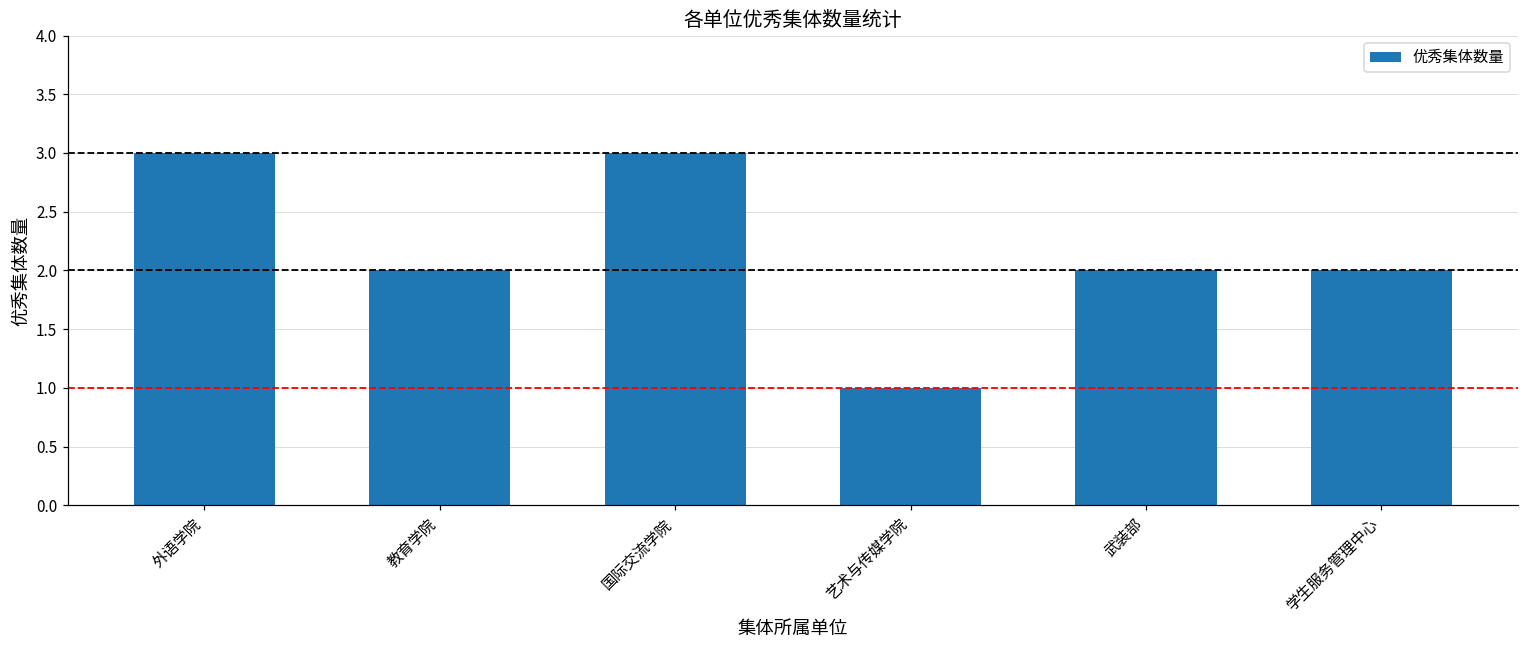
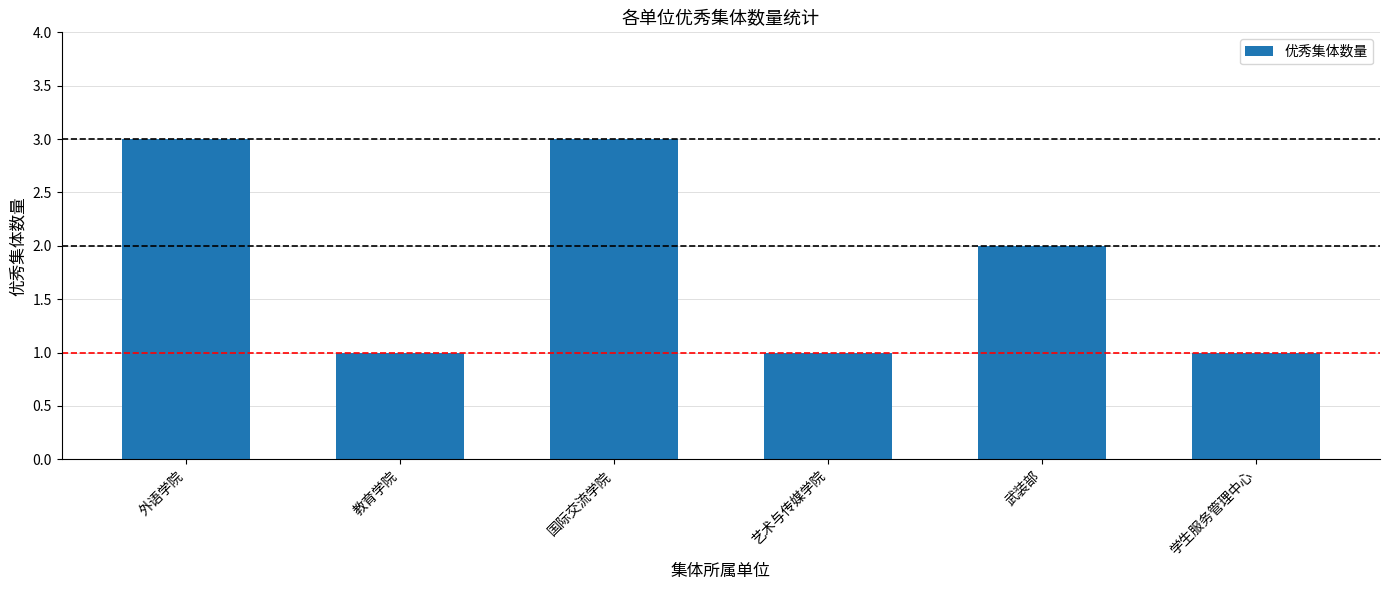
  {
    "外语学院": 3,
-   "教育学院": 2,
+   "教育学院": 1,
    "国际交流学院": 3,
    "艺术与传媒学院": 1,
    "武装部": 2,
-   "学生服务管理中心": 2
+   "学生服务管理中心": 1
  }
